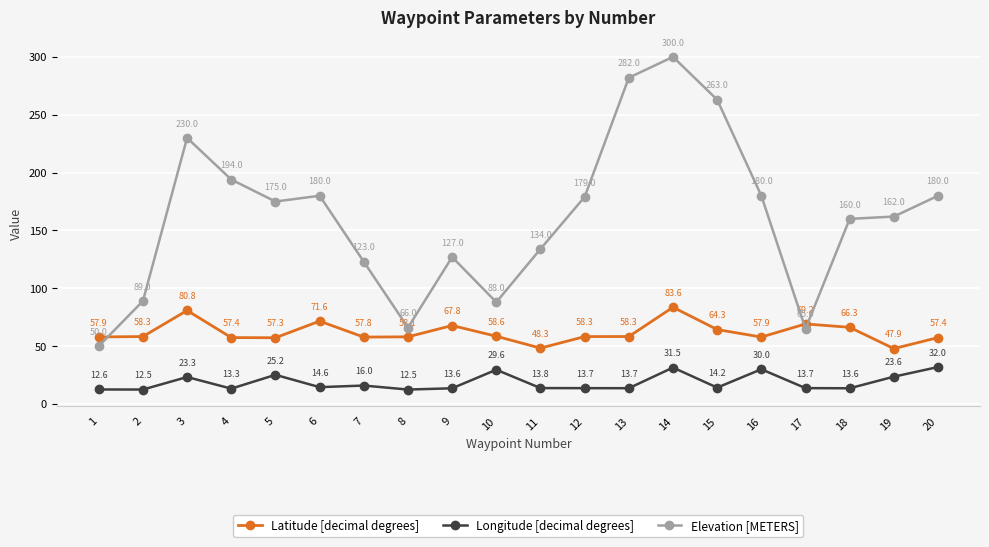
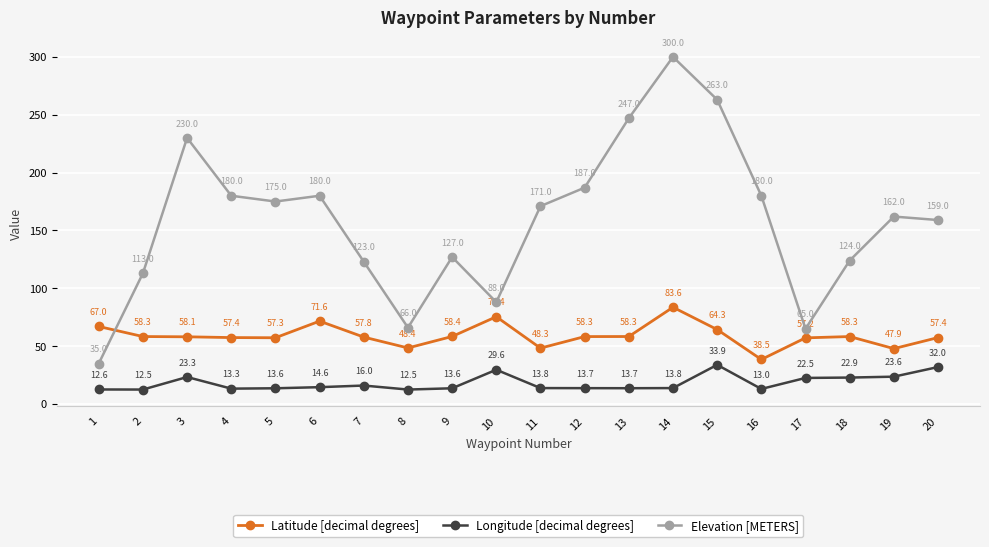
  {
    "Latitude [decimal degrees]": {
-     "1": 57.9,
+     "1": 67.0,
      "2": 58.3,
-     "3": 80.8,
+     "3": 58.1,
      "4": 57.4,
      "5": 57.3,
      "6": 71.6,
      "7": 57.8,
-     "8": 58.1,
-     "9": 67.8,
-     "10": 58.6,
+     "8": 48.4,
+     "9": 58.4,
+     "10": 75.4,
      "11": 48.3,
      "12": 58.3,
      "13": 58.3,
      "14": 83.6,
      "15": 64.3,
-     "16": 57.9,
-     "17": 69.2,
-     "18": 66.3,
+     "16": 38.5,
+     "17": 57.2,
+     "18": 58.3,
      "19": 47.9,
      "20": 57.4
    },
    "Longitude [decimal degrees]": {
      "1": 12.6,
      "2": 12.5,
      "3": 23.3,
      "4": 13.3,
-     "5": 25.2,
+     "5": 13.6,
      "6": 14.6,
      "7": 16.0,
      "8": 12.5,
      "9": 13.6,
      "10": 29.6,
      "11": 13.8,
      "12": 13.7,
      "13": 13.7,
-     "14": 31.5,
-     "15": 14.2,
-     "16": 30.0,
-     "17": 13.7,
-     "18": 13.6,
+     "14": 13.8,
+     "15": 33.9,
+     "16": 13.0,
+     "17": 22.5,
+     "18": 22.9,
      "19": 23.6,
      "20": 32.0
    },
    "Elevation [METERS]": {
-     "1": 50.0,
-     "2": 89.0,
+     "1": 35.0,
+     "2": 113.0,
      "3": 230.0,
-     "4": 194.0,
+     "4": 180.0,
      "5": 175.0,
      "6": 180.0,
      "7": 123.0,
      "8": 66.0,
      "9": 127.0,
      "10": 88.0,
-     "11": 134.0,
-     "12": 179.0,
-     "13": 282.0,
+     "11": 171.0,
+     "12": 187.0,
+     "13": 247.0,
      "14": 300.0,
      "15": 263.0,
      "16": 180.0,
-     "18": 160.0,
+     "18": 124.0,
      "19": 162.0,
-     "20": 180.0
+     "20": 159.0
    }
  }
